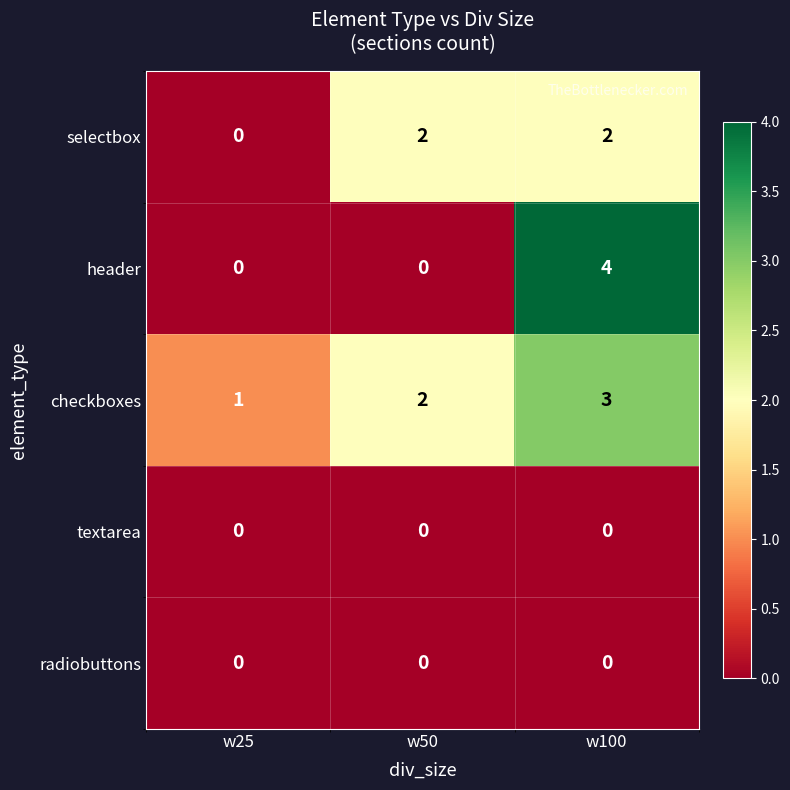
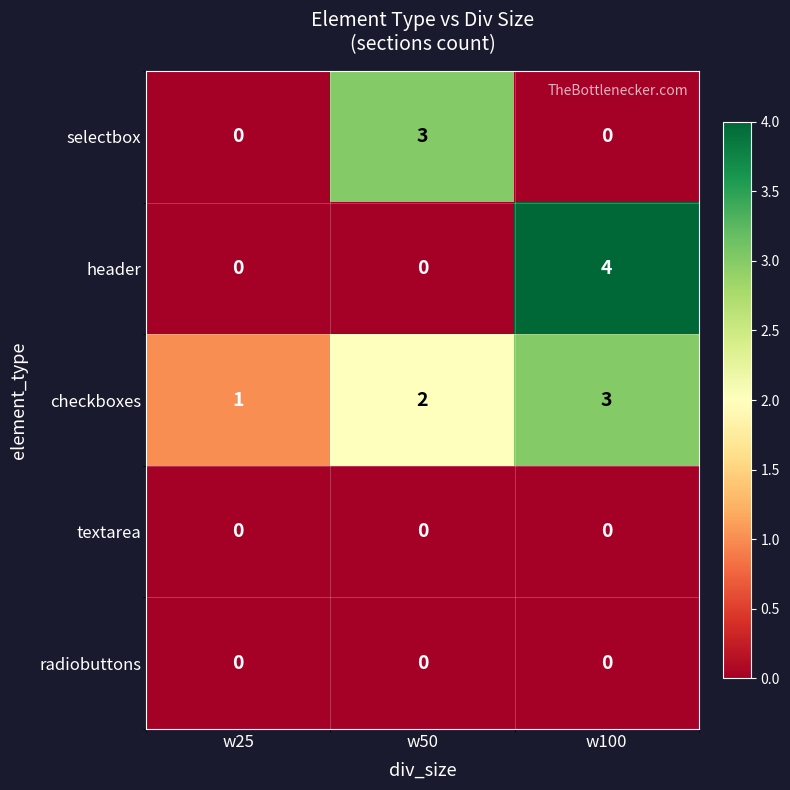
  {
    "selectbox": {
      "w25": 0,
-     "w50": 2,
-     "w100": 2
+     "w50": 3,
+     "w100": 0
    },
    "header": {
      "w25": 0,
      "w50": 0,
      "w100": 4
    },
    "checkboxes": {
      "w25": 1,
      "w50": 2,
      "w100": 3
    },
    "textarea": {
      "w25": 0,
      "w50": 0,
      "w100": 0
    },
    "radiobuttons": {
      "w25": 0,
      "w50": 0,
      "w100": 0
    }
  }
